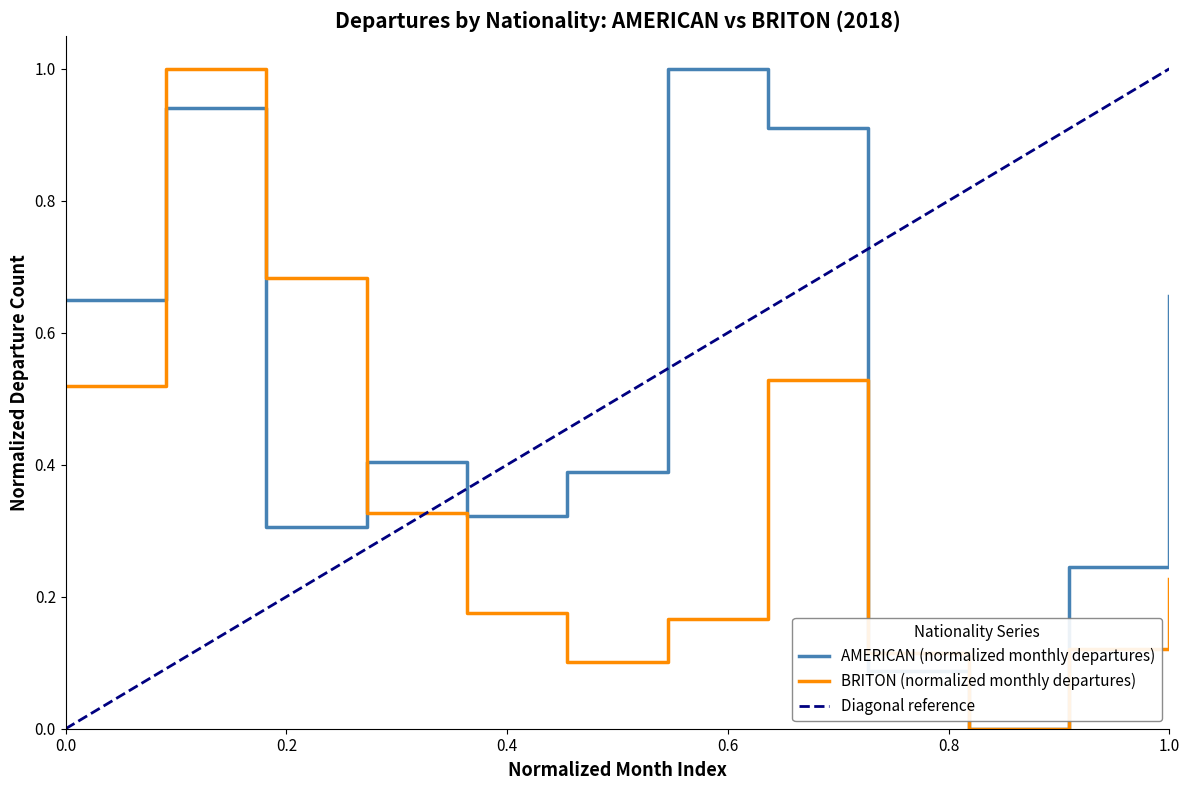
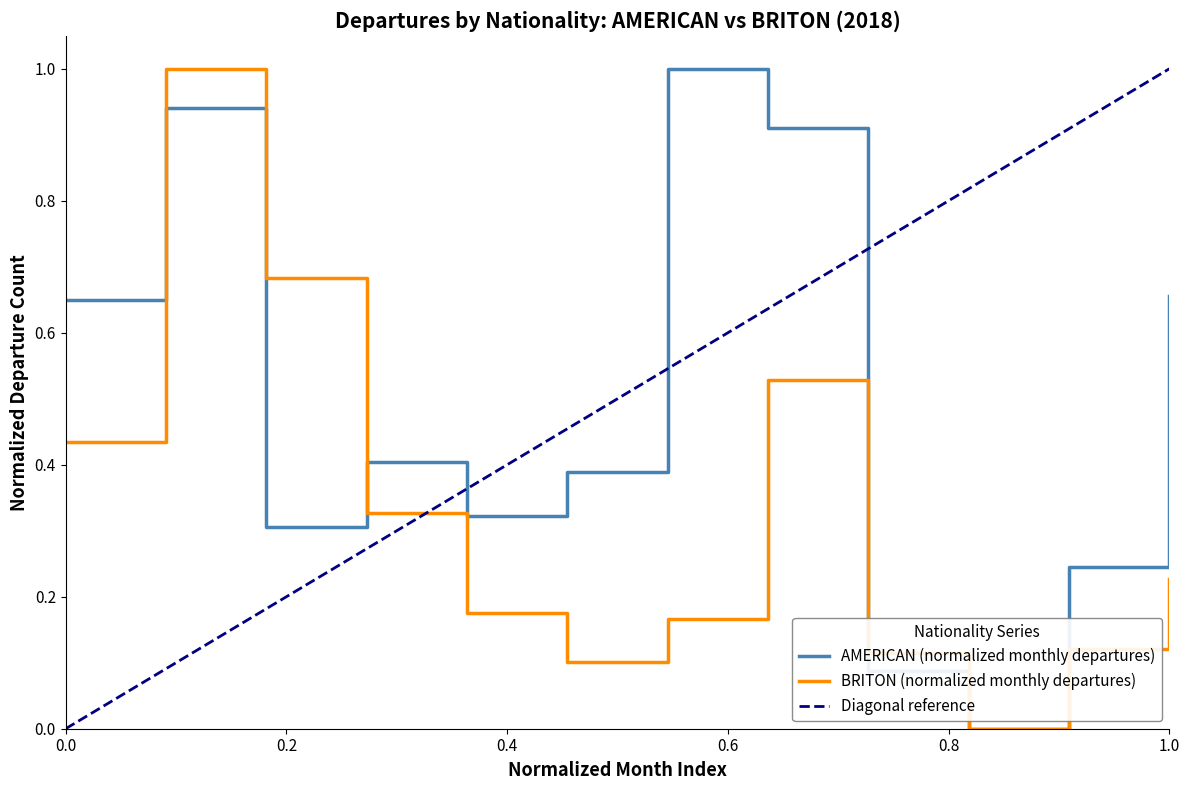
  {
    "AMERICAN (normalized monthly departures)": {
      "0.0": 0.65,
      "1.0": 0.65
    },
    "BRITON (normalized monthly departures)": {
-     "0.0": 0.52,
+     "0.0": 0.44,
      "1.0": 0.23
    },
    "Diagonal reference": {
      "0.0": 0.00,
      "1.0": 1.00
    }
  }
